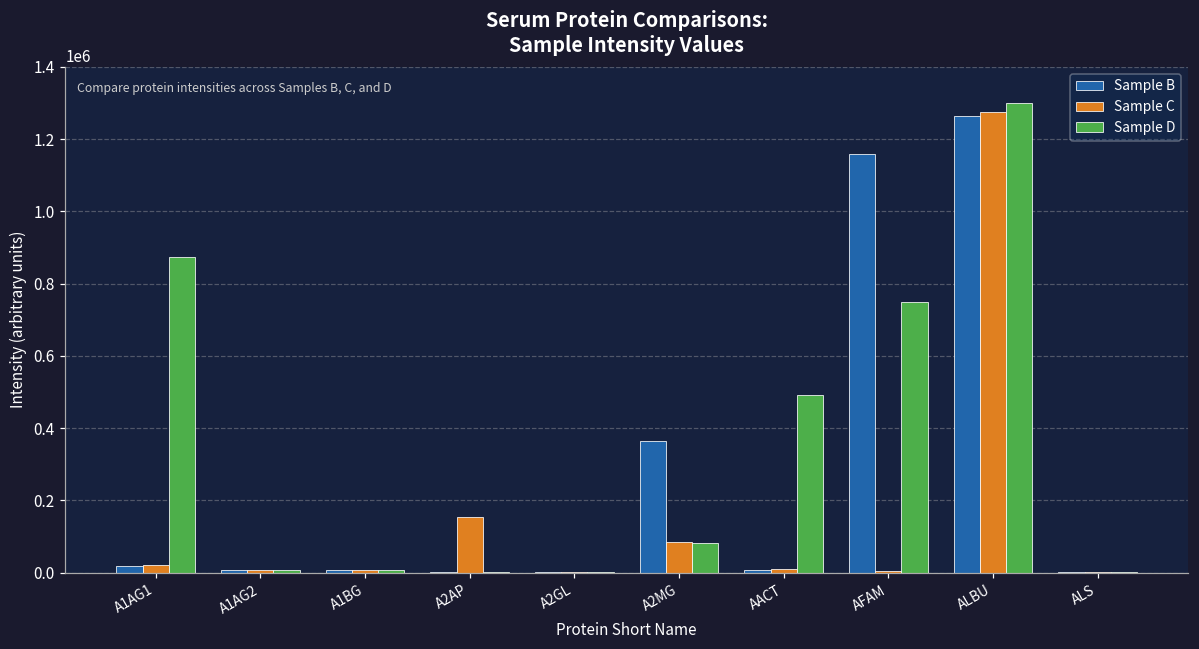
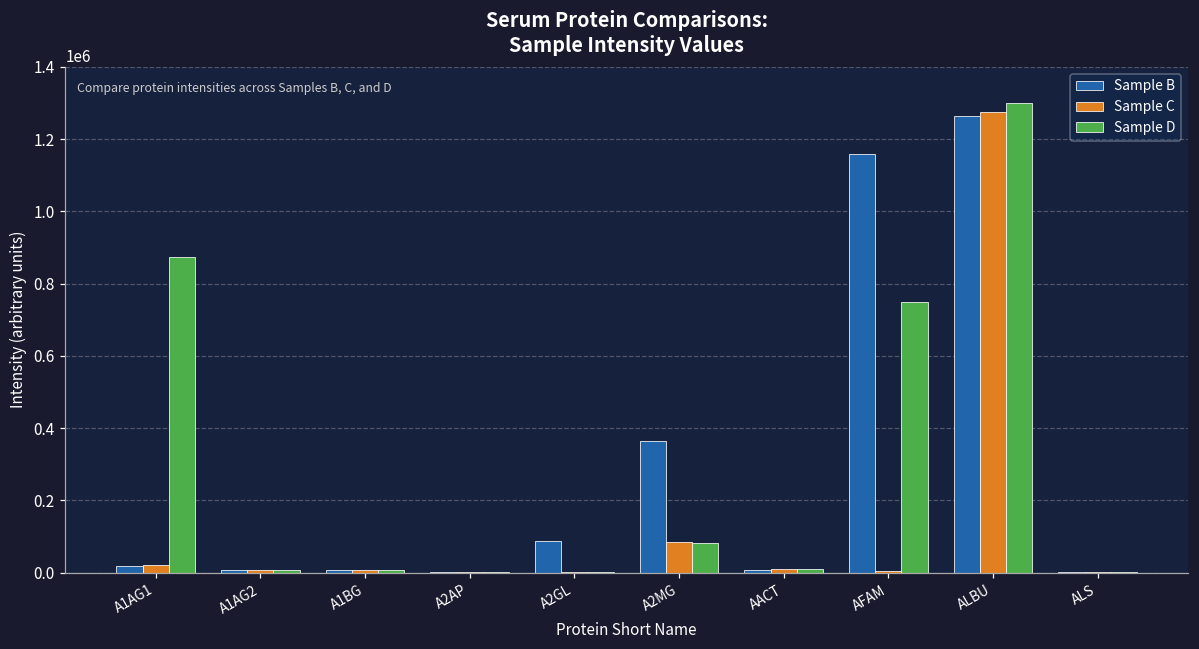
  {
    "Sample B": {
      "A1AG1": 20000,
      "A1AG2": 10000,
      "A1BG": 10000,
-     "A2GL": 0,
+     "A2GL": 90000,
      "A2MG": 370000,
      "AFAM": 1160000,
      "ALBU": 1260000
    },
    "Sample C": {
      "A1AG1": 20000,
      "A1AG2": 10000,
      "A1BG": 10000,
-     "A2AP": 150000,
+     "A2AP": 0,
      "A2MG": 80000,
      "AACT": 10000,
      "ALBU": 1280000
    },
    "Sample D": {
      "A1AG1": 870000,
      "A1AG2": 10000,
      "A1BG": 10000,
      "A2MG": 80000,
-     "AACT": 490000,
+     "AACT": 10000,
      "AFAM": 750000,
      "ALBU": 1300000
    }
  }
